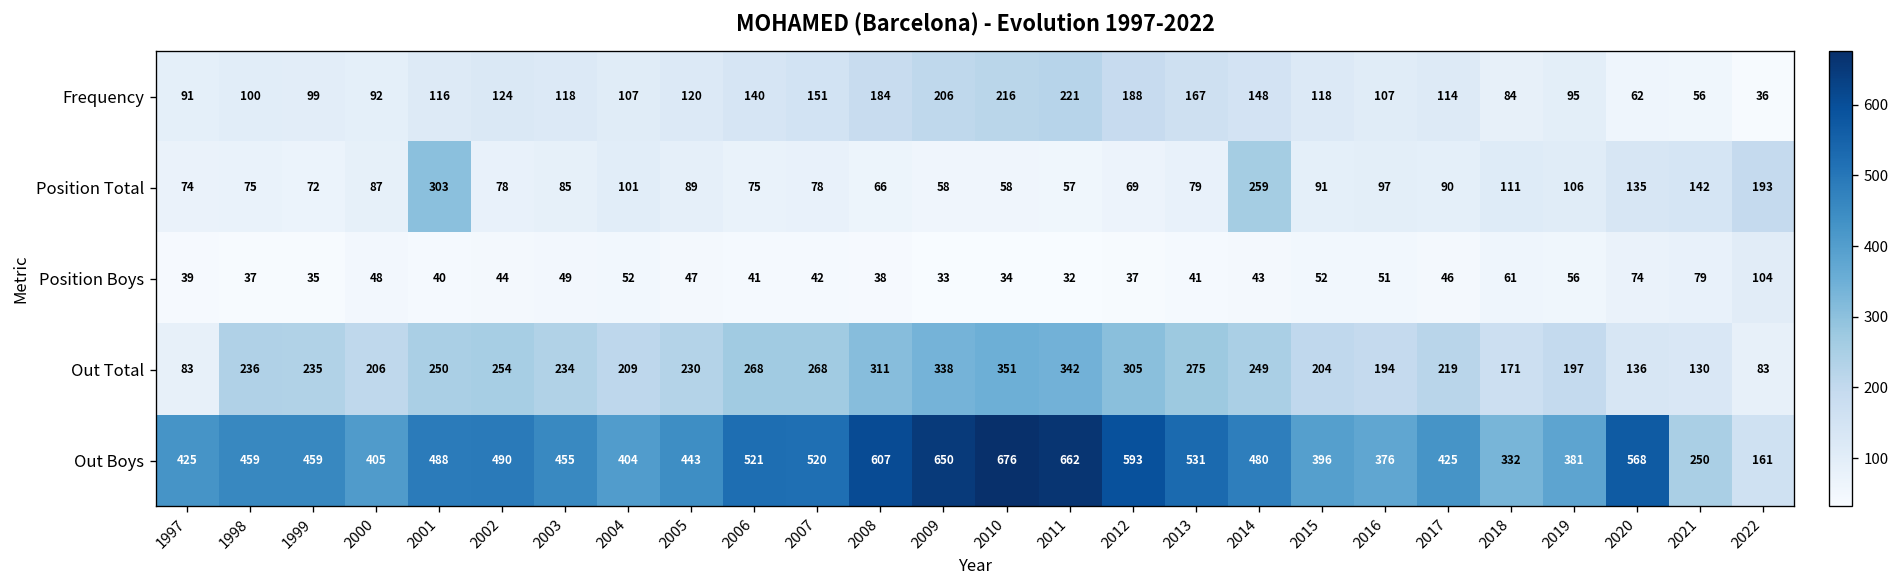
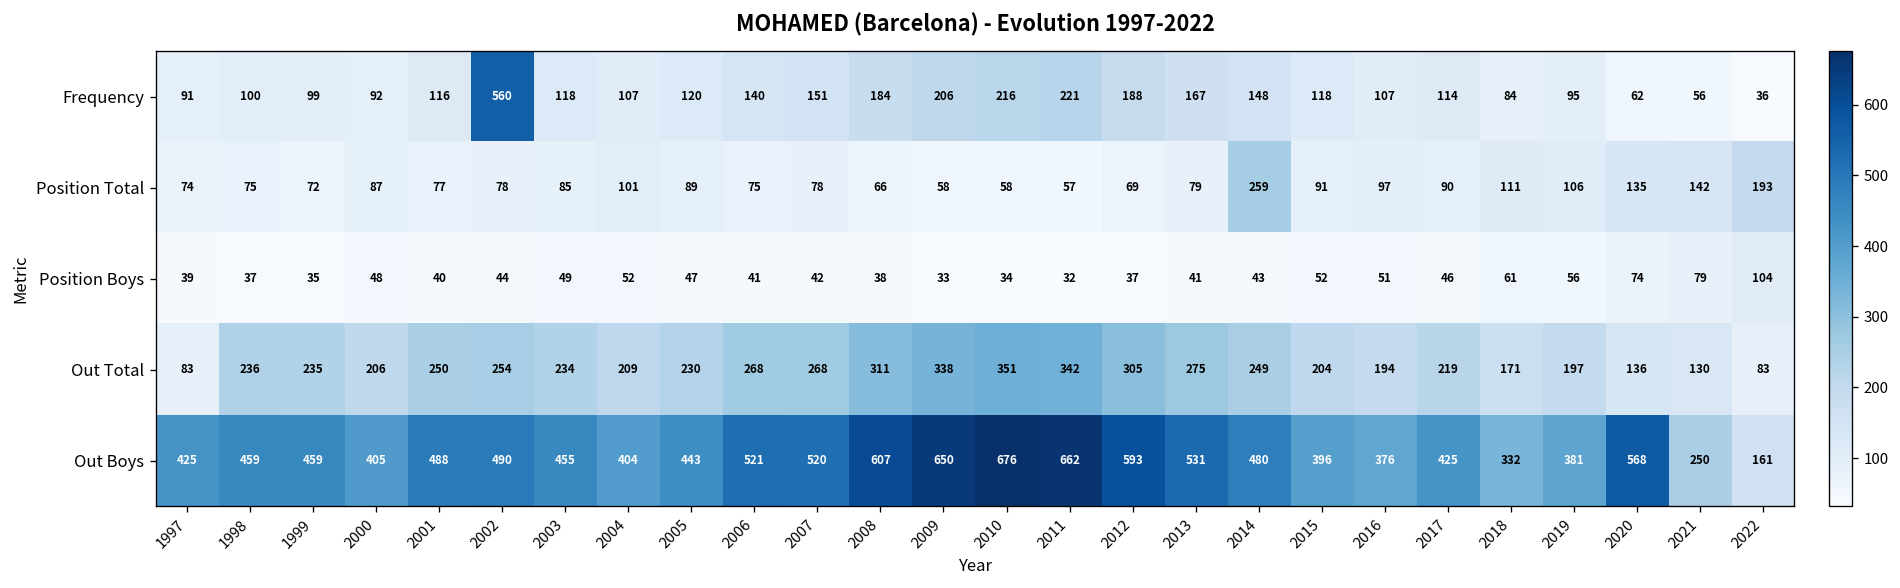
  {
    "Frequency": {
      "1997": 91,
      "1998": 100,
      "1999": 99,
      "2000": 92,
      "2001": 116,
-     "2002": 124,
+     "2002": 560,
      "2003": 118,
      "2004": 107,
      "2005": 120,
      "2006": 140,
      "2007": 151,
      "2008": 184,
      "2009": 206,
      "2010": 216,
      "2011": 221,
      "2012": 188,
      "2013": 167,
      "2014": 148,
      "2015": 118,
      "2016": 107,
      "2017": 114,
      "2018": 84,
      "2019": 95,
      "2020": 62,
      "2021": 56,
      "2022": 36
    },
    "Position Total": {
      "1997": 74,
      "1998": 75,
      "1999": 72,
      "2000": 87,
-     "2001": 303,
+     "2001": 77,
      "2002": 78,
      "2003": 85,
      "2004": 101,
      "2005": 89,
      "2006": 75,
      "2007": 78,
      "2008": 66,
      "2009": 58,
      "2010": 58,
      "2011": 57,
      "2012": 69,
      "2013": 79,
      "2014": 259,
      "2015": 91,
      "2016": 97,
      "2017": 90,
      "2018": 111,
      "2019": 106,
      "2020": 135,
      "2021": 142,
      "2022": 193
    },
    "Position Boys": {
      "1997": 39,
      "1998": 37,
      "1999": 35,
      "2000": 48,
      "2001": 40,
      "2002": 44,
      "2003": 49,
      "2004": 52,
      "2005": 47,
      "2006": 41,
      "2007": 42,
      "2008": 38,
      "2009": 33,
      "2010": 34,
      "2011": 32,
      "2012": 37,
      "2013": 41,
      "2014": 43,
      "2015": 52,
      "2016": 51,
      "2017": 46,
      "2018": 61,
      "2019": 56,
      "2020": 74,
      "2021": 79,
      "2022": 104
    },
    "Out Total": {
      "1997": 83,
      "1998": 236,
      "1999": 235,
      "2000": 206,
      "2001": 250,
      "2002": 254,
      "2003": 234,
      "2004": 209,
      "2005": 230,
      "2006": 268,
      "2007": 268,
      "2008": 311,
      "2009": 338,
      "2010": 351,
      "2011": 342,
      "2012": 305,
      "2013": 275,
      "2014": 249,
      "2015": 204,
      "2016": 194,
      "2017": 219,
      "2018": 171,
      "2019": 197,
      "2020": 136,
      "2021": 130,
      "2022": 83
    },
    "Out Boys": {
      "1997": 425,
      "1998": 459,
      "1999": 459,
      "2000": 405,
      "2001": 488,
      "2002": 490,
      "2003": 455,
      "2004": 404,
      "2005": 443,
      "2006": 521,
      "2007": 520,
      "2008": 607,
      "2009": 650,
      "2010": 676,
      "2011": 662,
      "2012": 593,
      "2013": 531,
      "2014": 480,
      "2015": 396,
      "2016": 376,
      "2017": 425,
      "2018": 332,
      "2019": 381,
      "2020": 568,
      "2021": 250,
      "2022": 161
    }
  }
